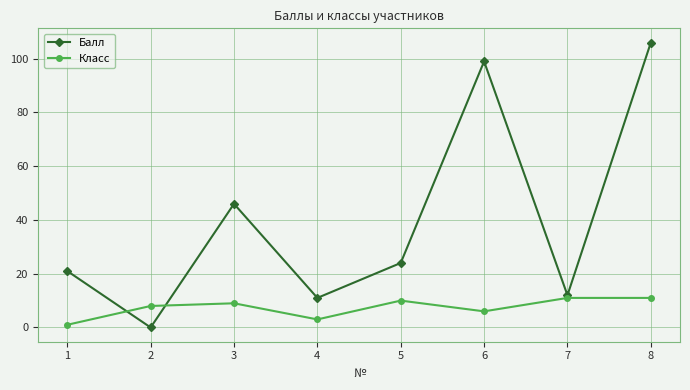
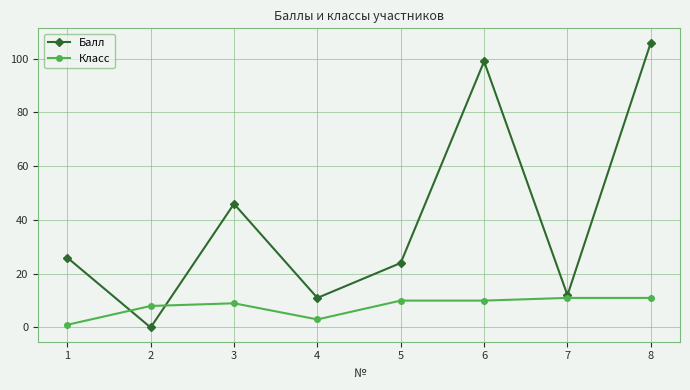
  {
    "Балл": {
-     "1": 21,
+     "1": 26,
      "2": 0,
      "3": 46,
      "4": 11,
      "5": 24,
      "6": 99,
      "7": 12,
      "8": 106
    },
    "Класс": {
      "1": 1,
      "2": 8,
      "3": 9,
      "4": 3,
      "5": 10,
-     "6": 6,
+     "6": 10,
      "7": 11,
      "8": 11
    }
  }
